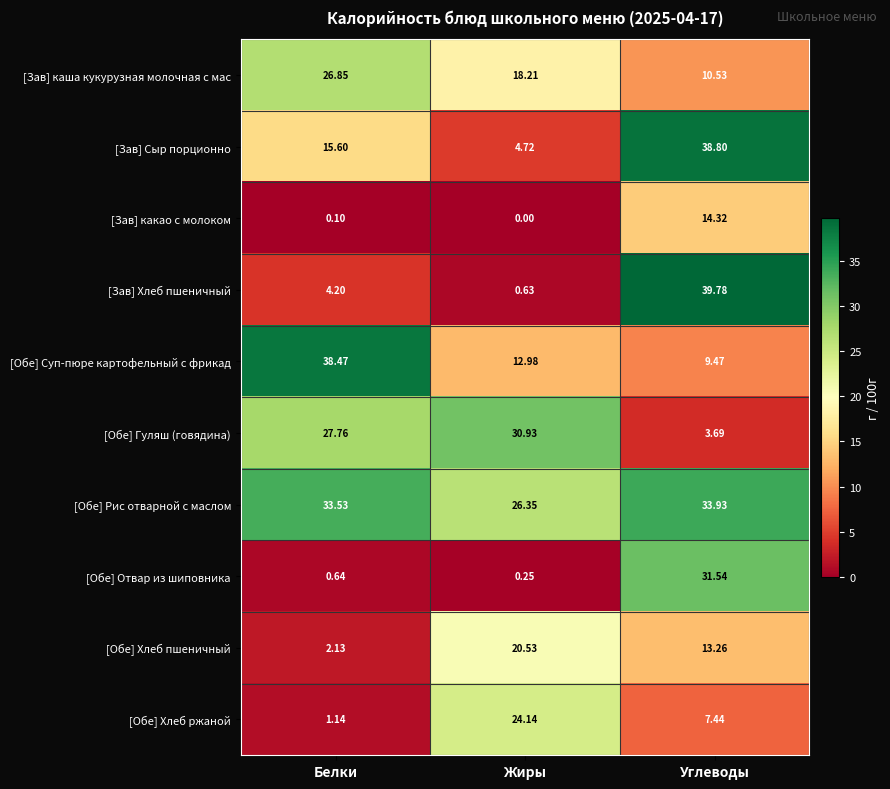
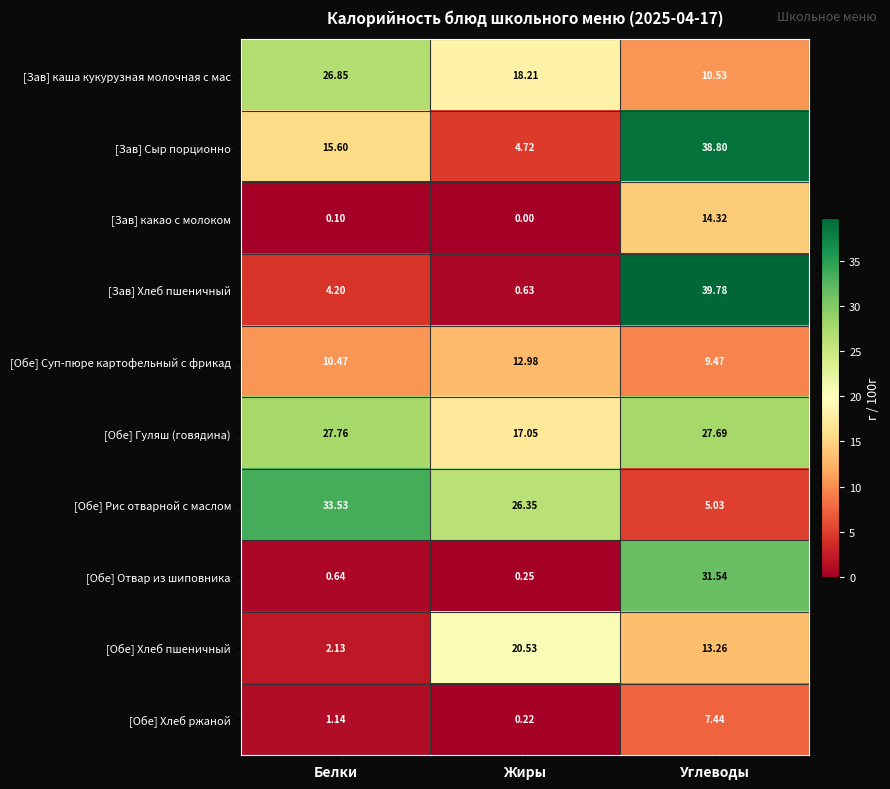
  {
    "[Зав] каша кукурузная молочная с мас": {
      "Белки": 26.85,
      "Жиры": 18.21,
      "Углеводы": 10.53
    },
    "[Зав] Сыр порционно": {
      "Белки": 15.60,
      "Жиры": 4.72,
      "Углеводы": 38.80
    },
    "[Зав] какао с молоком": {
      "Белки": 0.10,
      "Жиры": 0.00,
      "Углеводы": 14.32
    },
    "[Зав] Хлеб пшеничный": {
      "Белки": 4.20,
      "Жиры": 0.63,
      "Углеводы": 39.78
    },
    "[Обе] Суп-пюре картофельный с фрикад": {
-     "Белки": 38.47,
+     "Белки": 10.47,
      "Жиры": 12.98,
      "Углеводы": 9.47
    },
    "[Обе] Гуляш (говядина)": {
      "Белки": 27.76,
-     "Жиры": 30.93,
-     "Углеводы": 3.69
+     "Жиры": 17.05,
+     "Углеводы": 27.69
    },
    "[Обе] Рис отварной с маслом": {
      "Белки": 33.53,
      "Жиры": 26.35,
-     "Углеводы": 33.93
+     "Углеводы": 5.03
    },
    "[Обе] Отвар из шиповника": {
      "Белки": 0.64,
      "Жиры": 0.25,
      "Углеводы": 31.54
    },
    "[Обе] Хлеб пшеничный": {
      "Белки": 2.13,
      "Жиры": 20.53,
      "Углеводы": 13.26
    },
    "[Обе] Хлеб ржаной": {
      "Белки": 1.14,
-     "Жиры": 24.14,
+     "Жиры": 0.22,
      "Углеводы": 7.44
    }
  }
